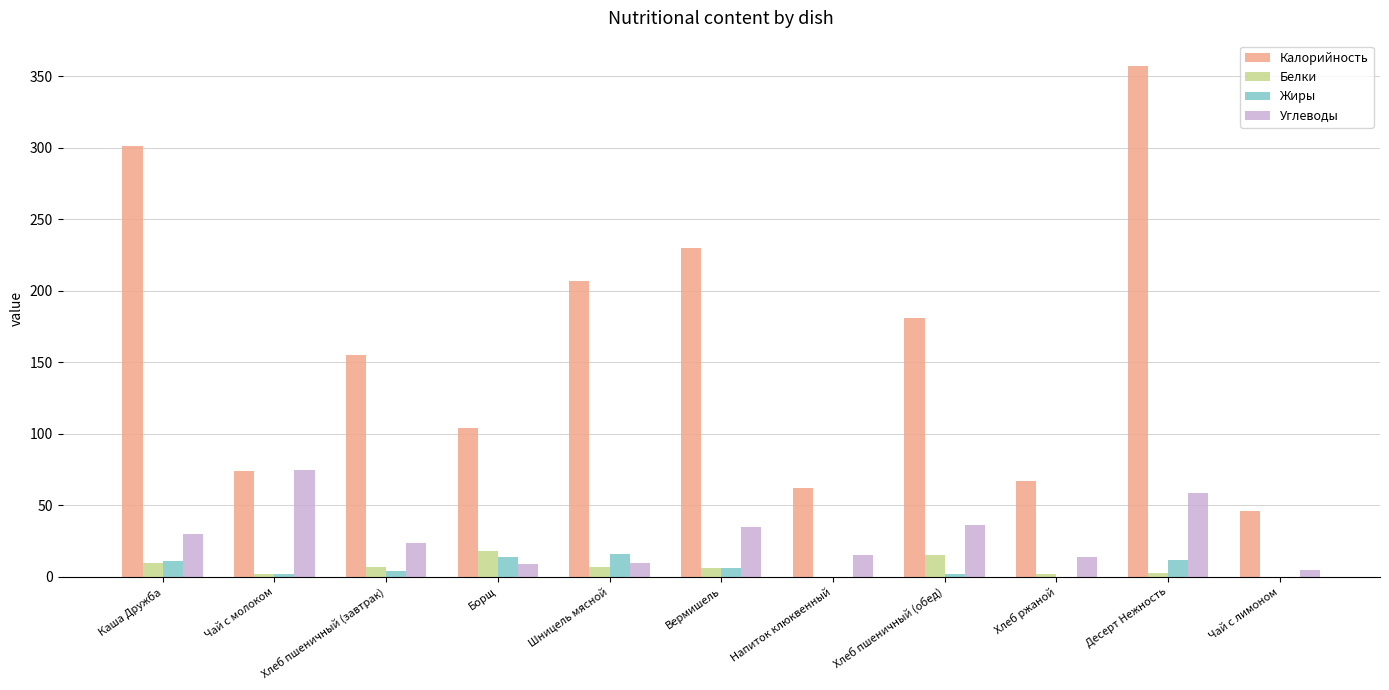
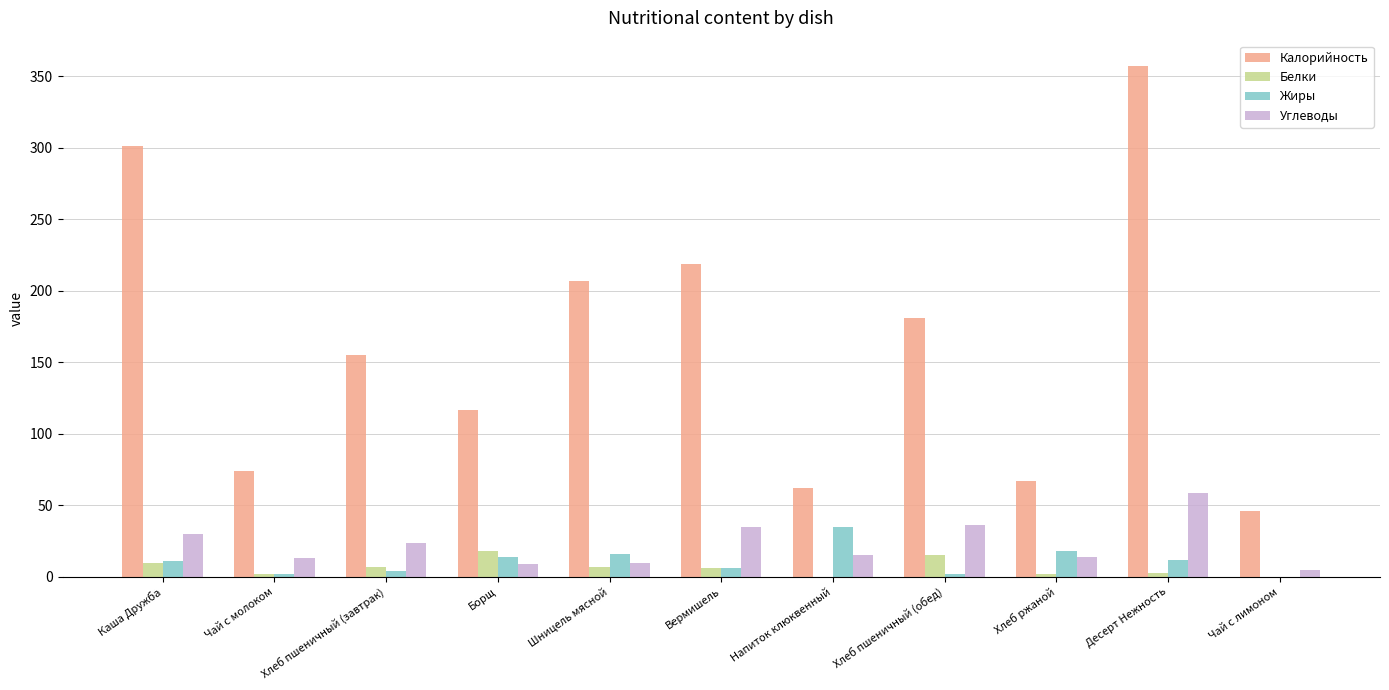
  {
    "Калорийность": {
      "Каша Дружба": 301,
      "Чай с молоком": 74,
      "Хлеб пшеничный (завтрак)": 155,
-     "Борщ": 104,
+     "Борщ": 117,
      "Шницель мясной": 207,
-     "Вермишель": 230,
+     "Вермишель": 219,
      "Напиток клюквенный": 62,
      "Хлеб пшеничный (обед)": 181,
      "Хлеб ржаной": 67,
      "Десерт Нежность": 357,
      "Чай с лимоном": 46
    },
    "Белки": {
      "Каша Дружба": 10,
      "Чай с молоком": 2,
      "Хлеб пшеничный (завтрак)": 7,
      "Борщ": 18,
      "Шницель мясной": 7,
      "Вермишель": 6,
      "Напиток клюквенный": 0,
      "Хлеб пшеничный (обед)": 15,
      "Хлеб ржаной": 2,
      "Десерт Нежность": 3,
      "Чай с лимоном": 0
    },
    "Жиры": {
      "Каша Дружба": 11,
      "Чай с молоком": 2,
      "Хлеб пшеничный (завтрак)": 4,
      "Борщ": 14,
      "Шницель мясной": 16,
      "Вермишель": 6,
-     "Напиток клюквенный": 0,
+     "Напиток клюквенный": 35,
      "Хлеб пшеничный (обед)": 2,
-     "Хлеб ржаной": 0,
+     "Хлеб ржаной": 18,
      "Десерт Нежность": 12,
      "Чай с лимоном": 0
    },
    "Углеводы": {
      "Каша Дружба": 30,
-     "Чай с молоком": 75,
+     "Чай с молоком": 13,
      "Хлеб пшеничный (завтрак)": 24,
      "Борщ": 9,
      "Шницель мясной": 10,
      "Вермишель": 35,
      "Напиток клюквенный": 15,
      "Хлеб пшеничный (обед)": 36,
      "Хлеб ржаной": 14,
      "Десерт Нежность": 59,
      "Чай с лимоном": 5
    }
  }
